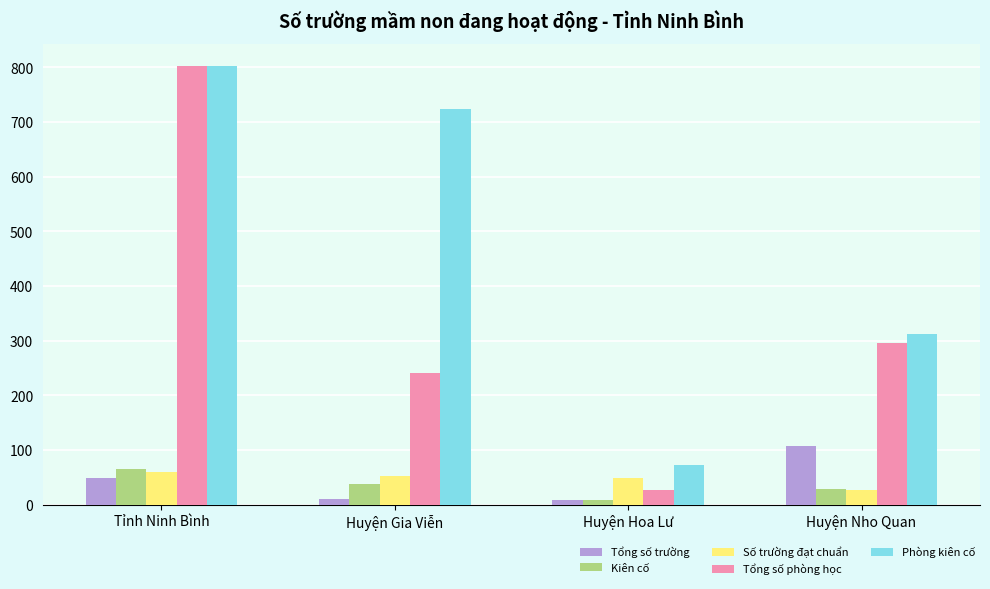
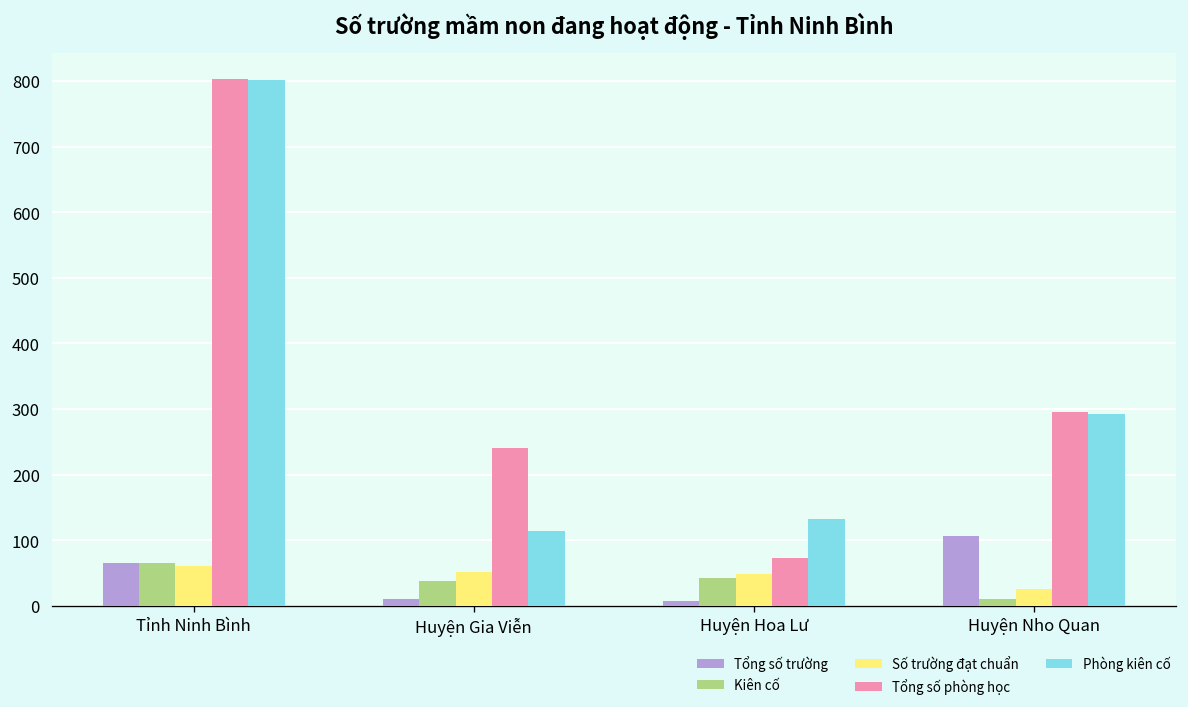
  {
    "Tổng số trường": {
-     "Tỉnh Ninh Bình": 50,
+     "Tỉnh Ninh Bình": 70,
      "Huyện Gia Viễn": 10,
      "Huyện Hoa Lư": 10,
      "Huyện Nho Quan": 110
    },
    "Kiên cố": {
      "Tỉnh Ninh Bình": 70,
      "Huyện Gia Viễn": 40,
-     "Huyện Hoa Lư": 10,
-     "Huyện Nho Quan": 30
+     "Huyện Hoa Lư": 40,
+     "Huyện Nho Quan": 10
    },
    "Số trường đạt chuẩn": {
      "Tỉnh Ninh Bình": 60,
      "Huyện Gia Viễn": 50,
      "Huyện Hoa Lư": 50,
      "Huyện Nho Quan": 30
    },
    "Tổng số phòng học": {
      "Tỉnh Ninh Bình": 800,
      "Huyện Gia Viễn": 240,
-     "Huyện Hoa Lư": 30,
+     "Huyện Hoa Lư": 70,
      "Huyện Nho Quan": 300
    },
    "Phòng kiên cố": {
      "Tỉnh Ninh Bình": 800,
-     "Huyện Gia Viễn": 720,
-     "Huyện Hoa Lư": 70,
-     "Huyện Nho Quan": 310
+     "Huyện Gia Viễn": 110,
+     "Huyện Hoa Lư": 130,
+     "Huyện Nho Quan": 290
    }
  }
